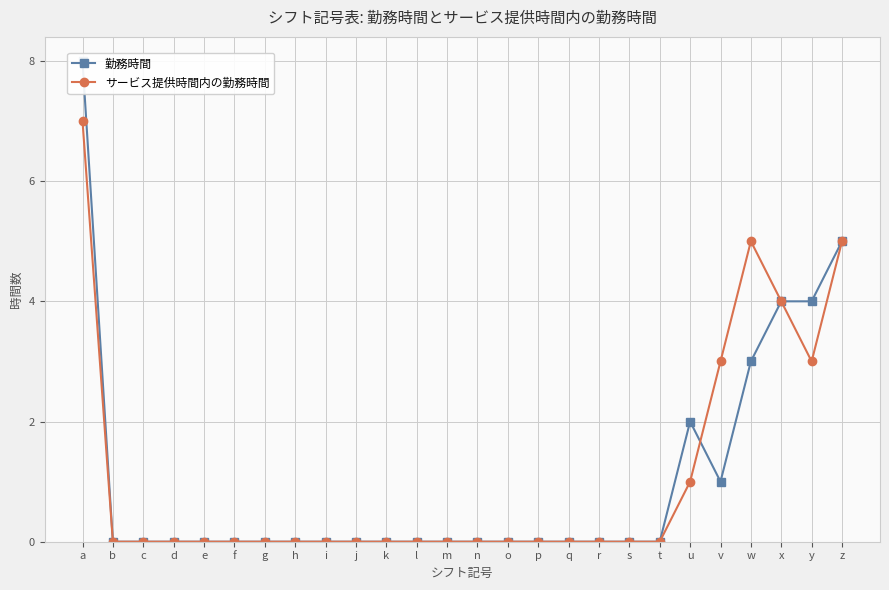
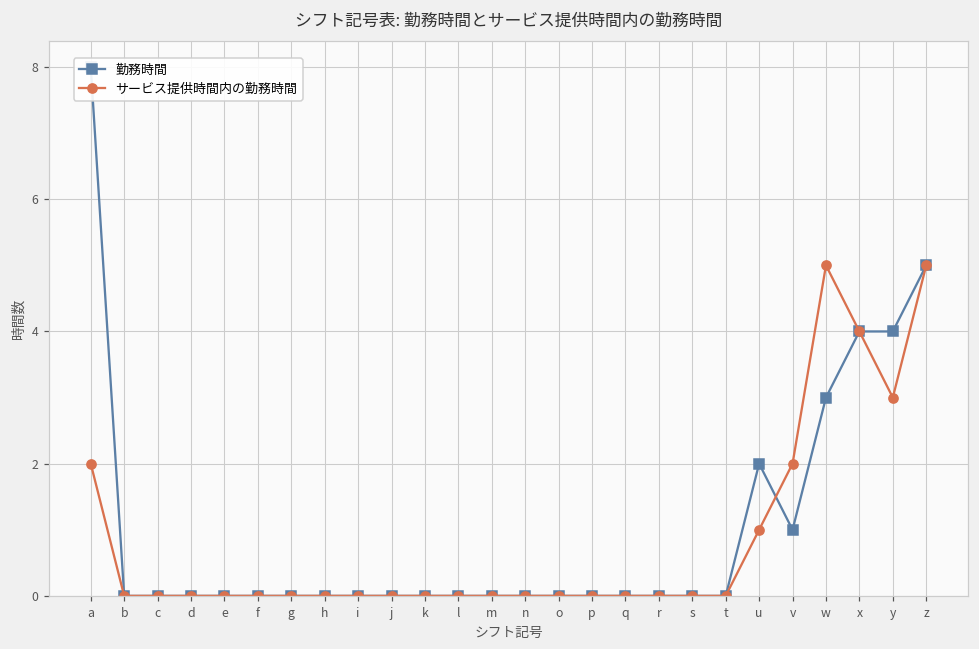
  {
    "勤務時間": {
      "u": 2,
      "v": 1,
      "w": 3,
      "y": 4
    },
    "サービス提供時間内の勤務時間": {
-     "a": 7,
+     "a": 2,
      "u": 1,
-     "v": 3,
+     "v": 2,
      "w": 5,
      "y": 3
    }
  }
